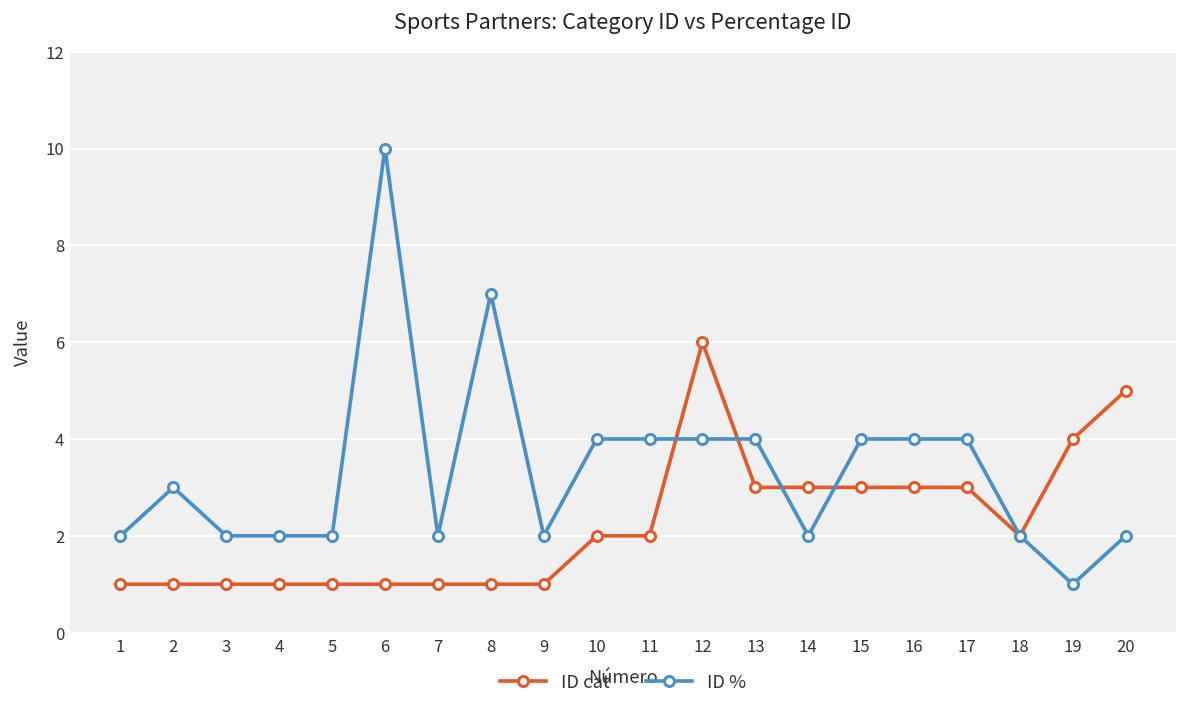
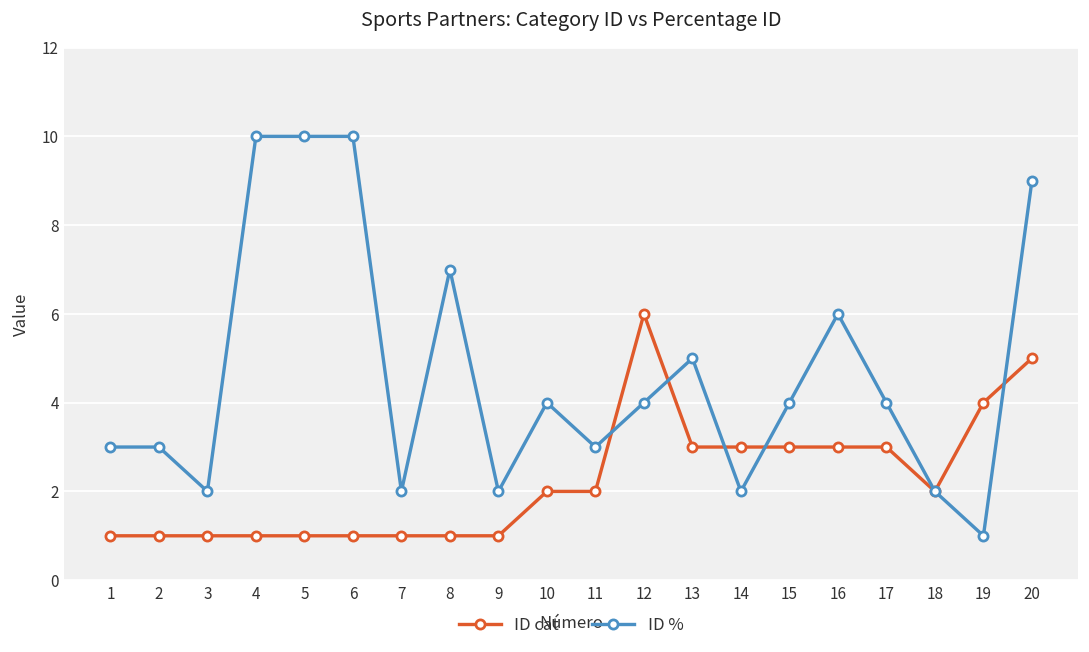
  {
    "ID cat": {
      "1": 1,
      "2": 1,
      "3": 1,
      "4": 1,
      "5": 1,
      "6": 1,
      "7": 1,
      "8": 1,
      "9": 1,
      "10": 2,
      "11": 2,
      "12": 6,
      "13": 3,
      "14": 3,
      "15": 3,
      "16": 3,
      "17": 3,
      "19": 4,
      "20": 5
    },
    "ID %": {
-     "1": 2,
+     "1": 3,
      "2": 3,
      "3": 2,
-     "4": 2,
-     "5": 2,
+     "4": 10,
+     "5": 10,
      "6": 10,
      "7": 2,
      "8": 7,
      "9": 2,
      "10": 4,
-     "11": 4,
+     "11": 3,
      "12": 4,
-     "13": 4,
+     "13": 5,
      "14": 2,
      "15": 4,
-     "16": 4,
+     "16": 6,
      "17": 4,
      "19": 1,
-     "20": 2
+     "20": 9
    }
  }
